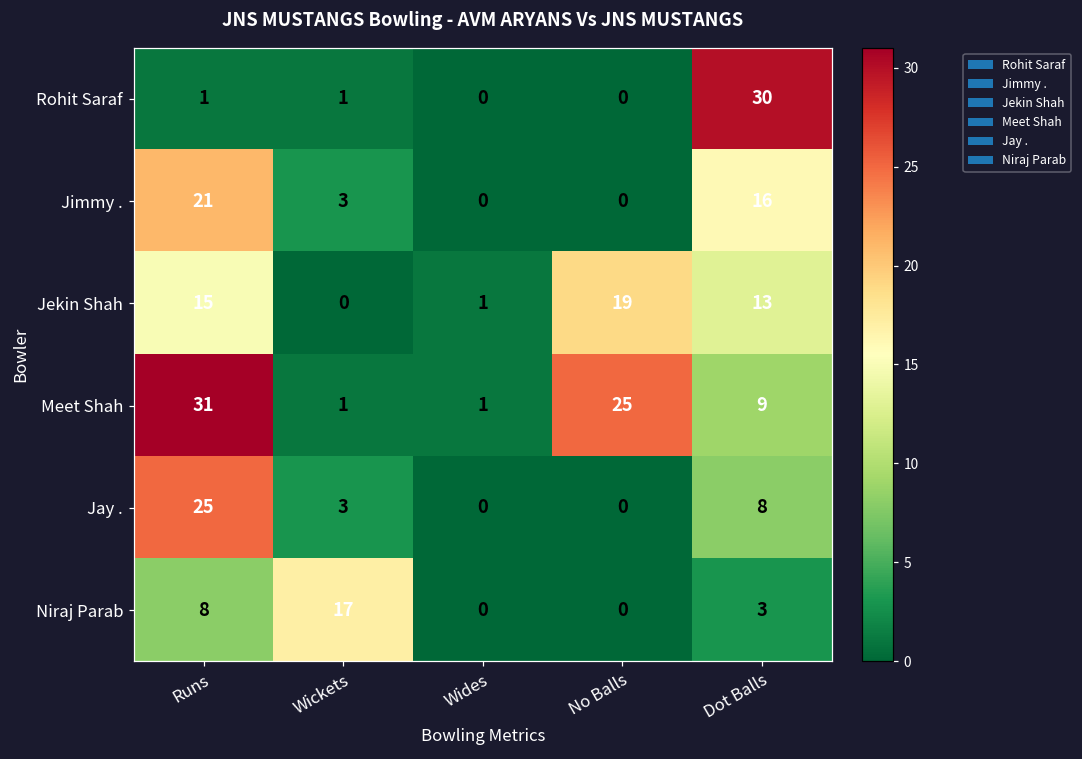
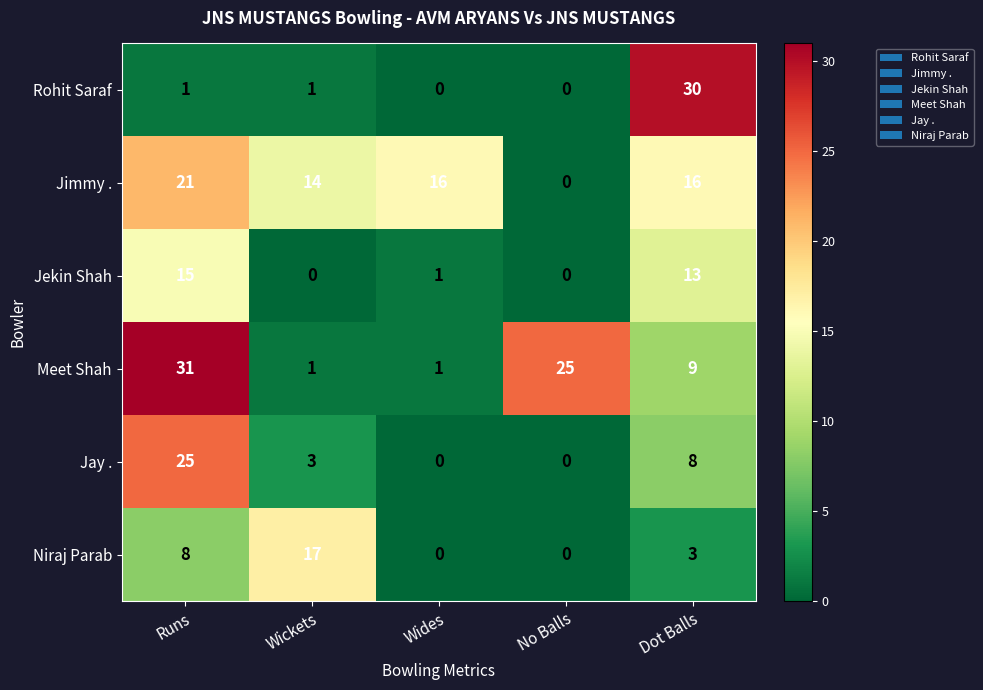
  {
    "Rohit Saraf": {
      "Runs": 1,
      "Wickets": 1,
      "Wides": 0,
      "No Balls": 0,
      "Dot Balls": 30
    },
    "Jimmy .": {
      "Runs": 21,
-     "Wickets": 3,
-     "Wides": 0,
+     "Wickets": 14,
+     "Wides": 16,
      "No Balls": 0,
      "Dot Balls": 16
    },
    "Jekin Shah": {
      "Runs": 15,
      "Wickets": 0,
      "Wides": 1,
-     "No Balls": 19,
+     "No Balls": 0,
      "Dot Balls": 13
    },
    "Meet Shah": {
      "Runs": 31,
      "Wickets": 1,
      "Wides": 1,
      "No Balls": 25,
      "Dot Balls": 9
    },
    "Jay .": {
      "Runs": 25,
      "Wickets": 3,
      "Wides": 0,
      "No Balls": 0,
      "Dot Balls": 8
    },
    "Niraj Parab": {
      "Runs": 8,
      "Wickets": 17,
      "Wides": 0,
      "No Balls": 0,
      "Dot Balls": 3
    }
  }
